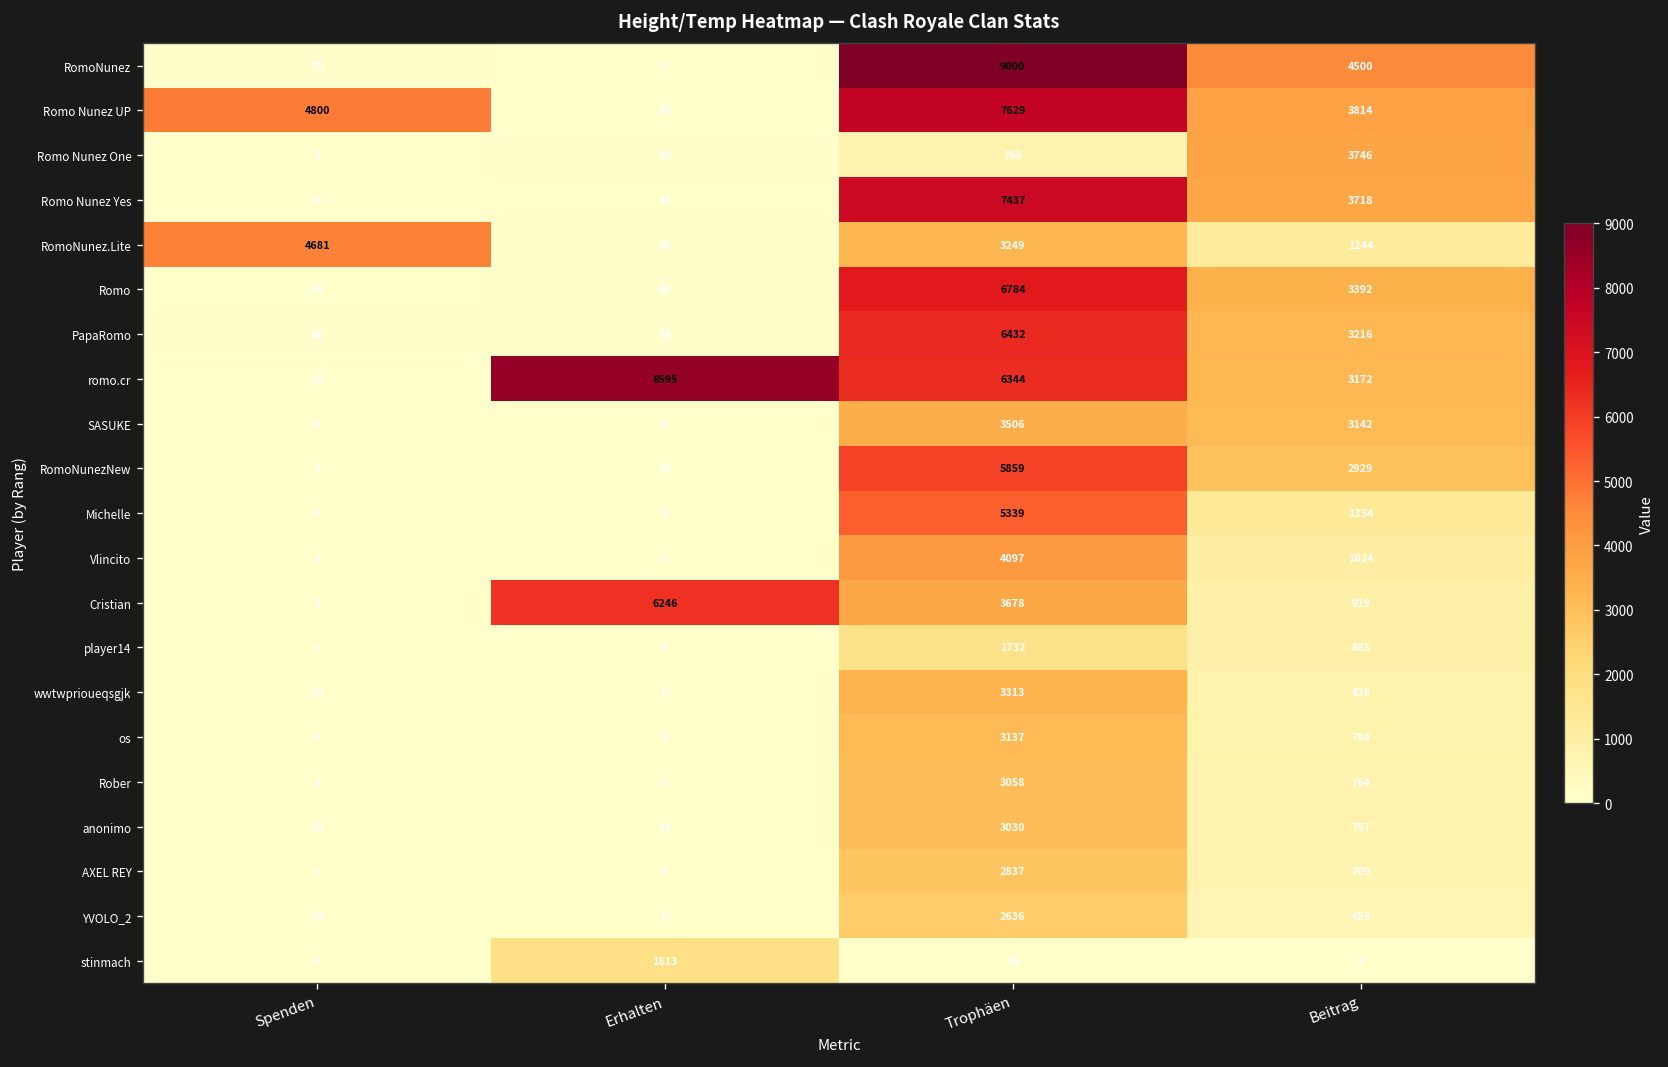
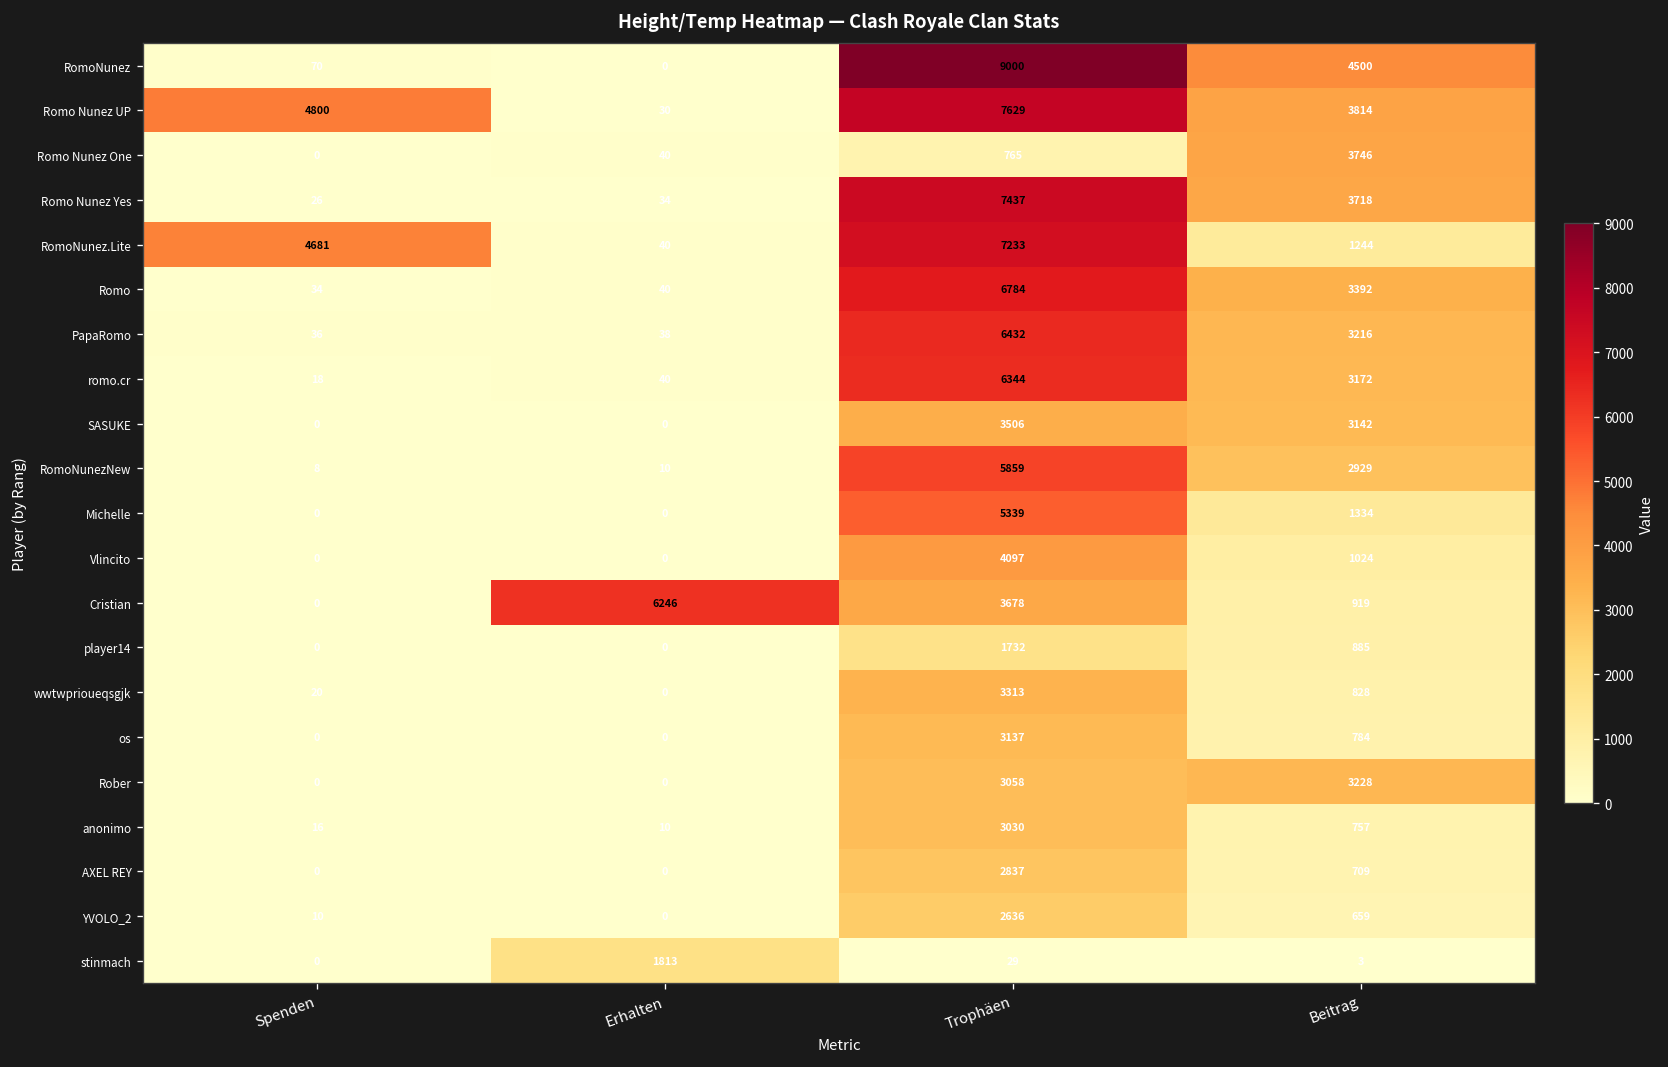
  {
    "RomoNunez": {
      "Spenden": 70,
      "Erhalten": 0,
      "Trophäen": 9000,
      "Beitrag": 4500
    },
    "Romo Nunez UP": {
      "Spenden": 4800,
      "Erhalten": 30,
      "Trophäen": 7629,
      "Beitrag": 3814
    },
    "Romo Nunez One": {
      "Spenden": 0,
      "Erhalten": 40,
      "Trophäen": 765,
      "Beitrag": 3746
    },
    "Romo Nunez Yes": {
      "Spenden": 26,
      "Erhalten": 34,
      "Trophäen": 7437,
      "Beitrag": 3718
    },
    "RomoNunez.Lite": {
      "Spenden": 4681,
      "Erhalten": 40,
-     "Trophäen": 3249,
+     "Trophäen": 7233,
      "Beitrag": 1244
    },
    "Romo": {
      "Spenden": 34,
      "Erhalten": 40,
      "Trophäen": 6784,
      "Beitrag": 3392
    },
    "PapaRomo": {
      "Spenden": 36,
      "Erhalten": 38,
      "Trophäen": 6432,
      "Beitrag": 3216
    },
    "romo.cr": {
      "Spenden": 18,
-     "Erhalten": 8595,
+     "Erhalten": 40,
      "Trophäen": 6344,
      "Beitrag": 3172
    },
    "SASUKE": {
      "Spenden": 0,
      "Erhalten": 0,
      "Trophäen": 3506,
      "Beitrag": 3142
    },
    "RomoNunezNew": {
      "Spenden": 8,
      "Erhalten": 10,
      "Trophäen": 5859,
      "Beitrag": 2929
    },
    "Michelle": {
      "Spenden": 0,
      "Erhalten": 0,
      "Trophäen": 5339,
      "Beitrag": 1334
    },
    "Vlincito": {
      "Spenden": 0,
      "Erhalten": 0,
      "Trophäen": 4097,
      "Beitrag": 1024
    },
    "Cristian": {
      "Spenden": 0,
      "Erhalten": 6246,
      "Trophäen": 3678,
      "Beitrag": 919
    },
    "player14": {
      "Spenden": 0,
      "Erhalten": 0,
      "Trophäen": 1732,
      "Beitrag": 885
    },
    "wwtwprioueqsgjk": {
      "Spenden": 20,
      "Erhalten": 0,
      "Trophäen": 3313,
      "Beitrag": 828
    },
    "os": {
      "Spenden": 0,
      "Erhalten": 0,
      "Trophäen": 3137,
      "Beitrag": 784
    },
    "Rober": {
      "Spenden": 0,
      "Erhalten": 0,
      "Trophäen": 3058,
-     "Beitrag": 764
+     "Beitrag": 3228
    },
    "anonimo": {
      "Spenden": 16,
      "Erhalten": 10,
      "Trophäen": 3030,
      "Beitrag": 757
    },
    "AXEL REY": {
      "Spenden": 0,
      "Erhalten": 0,
      "Trophäen": 2837,
      "Beitrag": 709
    },
    "YVOLO_2": {
      "Spenden": 10,
      "Erhalten": 0,
      "Trophäen": 2636,
      "Beitrag": 659
    },
    "stinmach": {
      "Spenden": 0,
      "Erhalten": 1813,
      "Trophäen": 29,
      "Beitrag": 3
    }
  }
